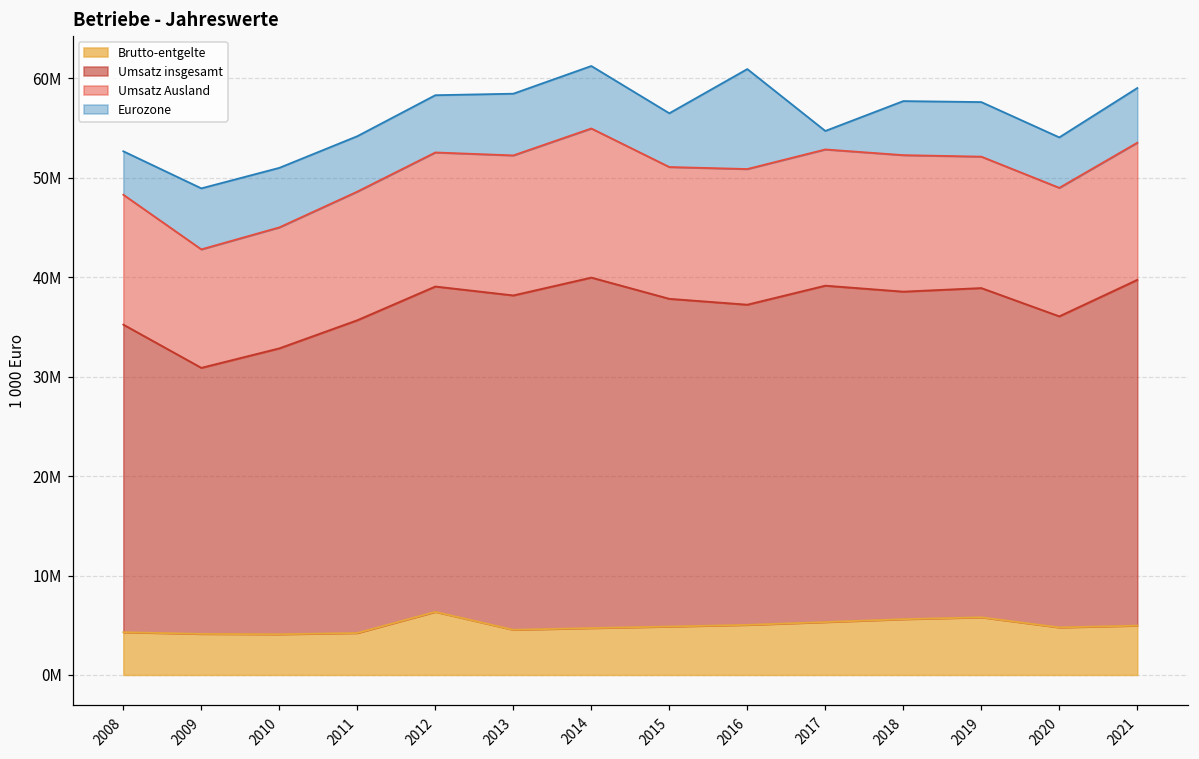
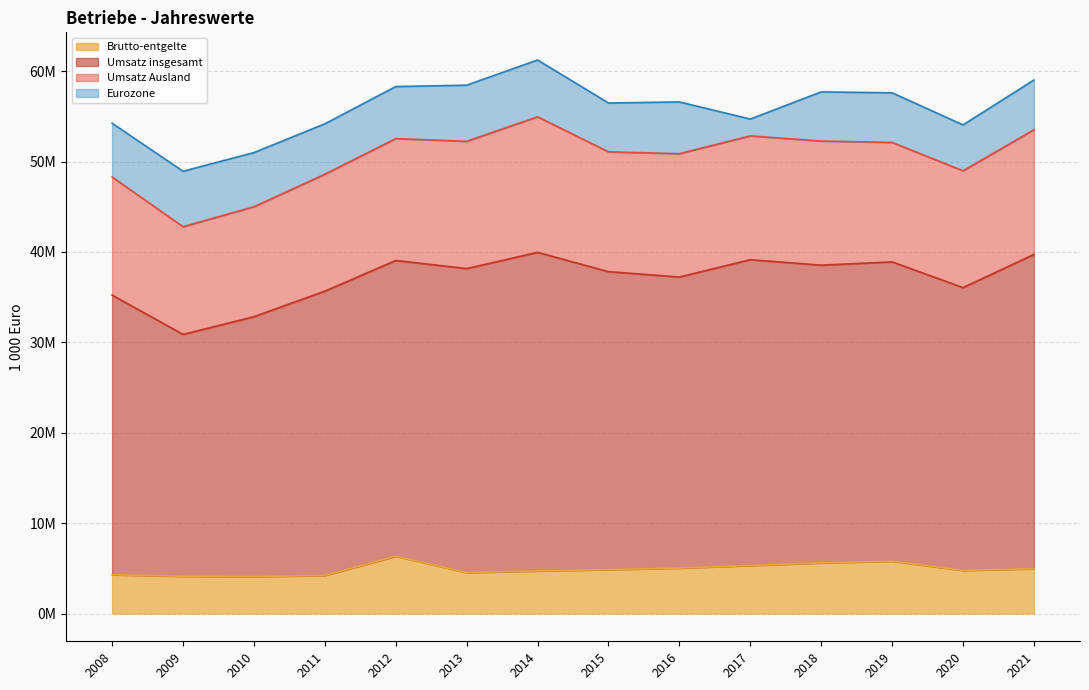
  {
    "Brutto-entgelte": {
      "2008": 4000000,
      "2009": 4000000,
      "2010": 4000000,
      "2011": 4000000,
      "2012": 6000000,
      "2013": 5000000,
      "2014": 5000000,
      "2015": 5000000,
      "2016": 5000000,
      "2017": 5000000,
      "2018": 6000000,
      "2019": 6000000,
      "2020": 5000000,
      "2021": 5000000
    },
    "Eurozone": {
-     "2008": 4000000,
+     "2008": 6000000,
      "2009": 6000000,
      "2010": 6000000,
      "2011": 6000000,
      "2012": 6000000,
      "2013": 6000000,
      "2014": 6000000,
      "2015": 5000000,
-     "2016": 10000000,
+     "2016": 6000000,
      "2017": 2000000,
      "2018": 5000000,
      "2019": 5000000,
      "2020": 5000000,
      "2021": 5000000
    }
  }
